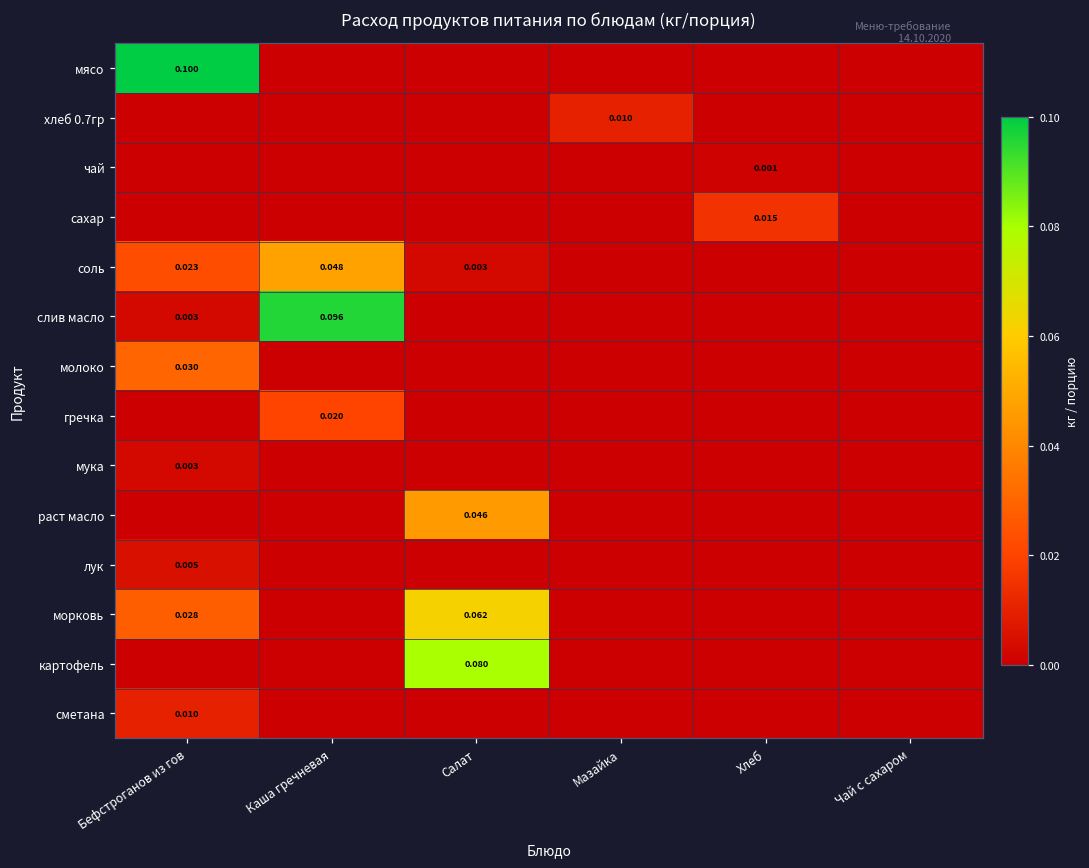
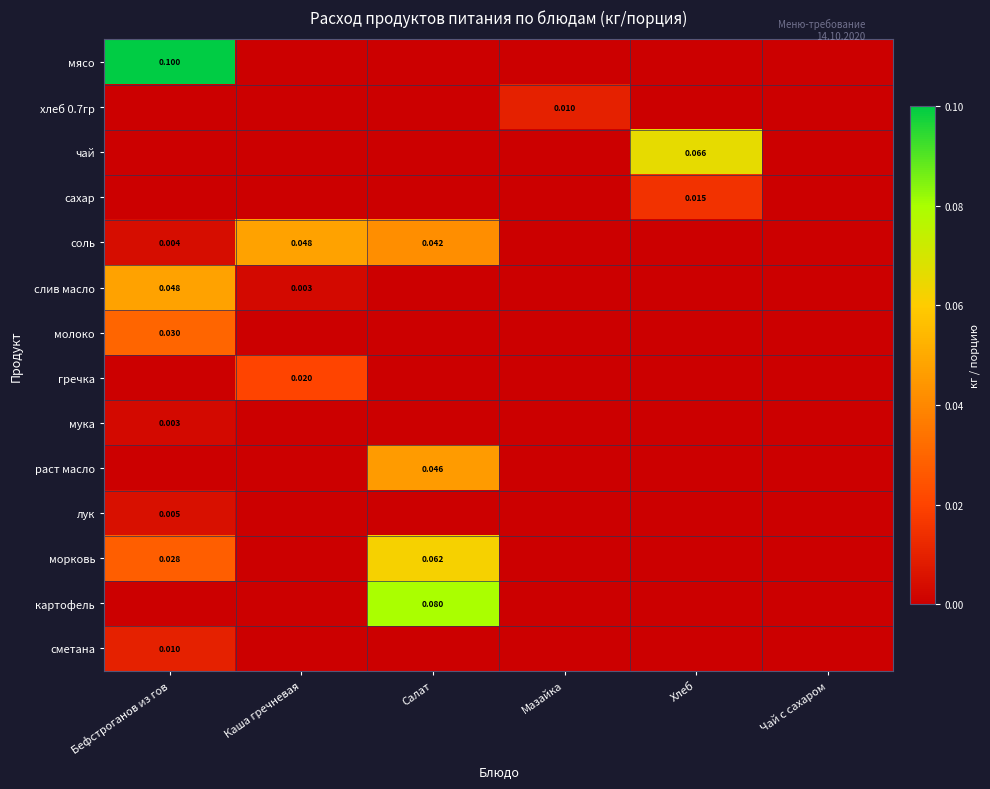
  {
    "мясо": {
      "Бефстроганов из гов": 0.100
    },
    "хлеб 0.7гр": {
      "Мазайка": 0.010
    },
    "чай": {
-     "Хлеб": 0.001
+     "Хлеб": 0.066
    },
    "сахар": {
      "Хлеб": 0.015
    },
    "соль": {
-     "Бефстроганов из гов": 0.023,
+     "Бефстроганов из гов": 0.004,
      "Каша гречневая": 0.048,
-     "Салат": 0.003
+     "Салат": 0.042
    },
    "слив масло": {
-     "Бефстроганов из гов": 0.003,
-     "Каша гречневая": 0.096
+     "Бефстроганов из гов": 0.048,
+     "Каша гречневая": 0.003
    },
    "молоко": {
      "Бефстроганов из гов": 0.030
    },
    "гречка": {
      "Каша гречневая": 0.020
    },
    "мука": {
      "Бефстроганов из гов": 0.003
    },
    "раст масло": {
      "Салат": 0.046
    },
    "лук": {
      "Бефстроганов из гов": 0.005
    },
    "морковь": {
      "Бефстроганов из гов": 0.028,
      "Салат": 0.062
    },
    "картофель": {
      "Салат": 0.080
    },
    "сметана": {
      "Бефстроганов из гов": 0.010
    }
  }
